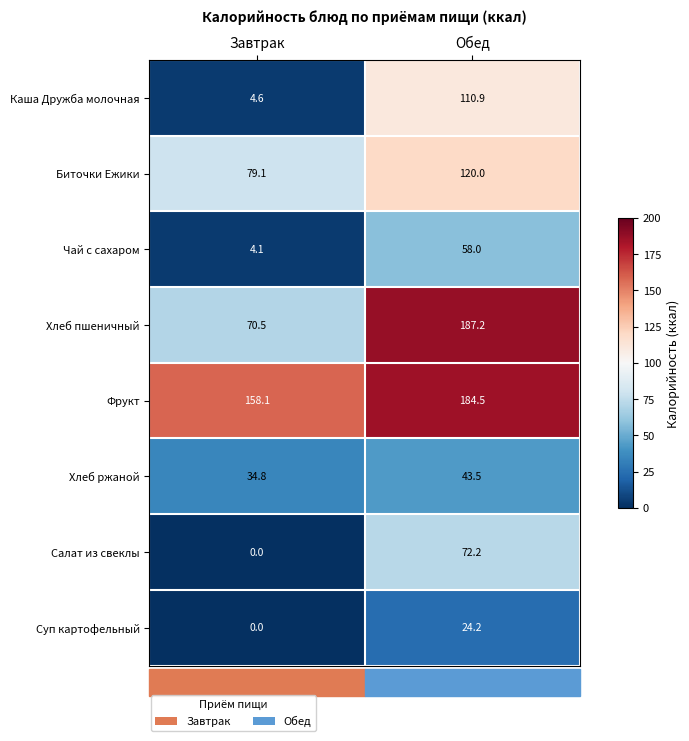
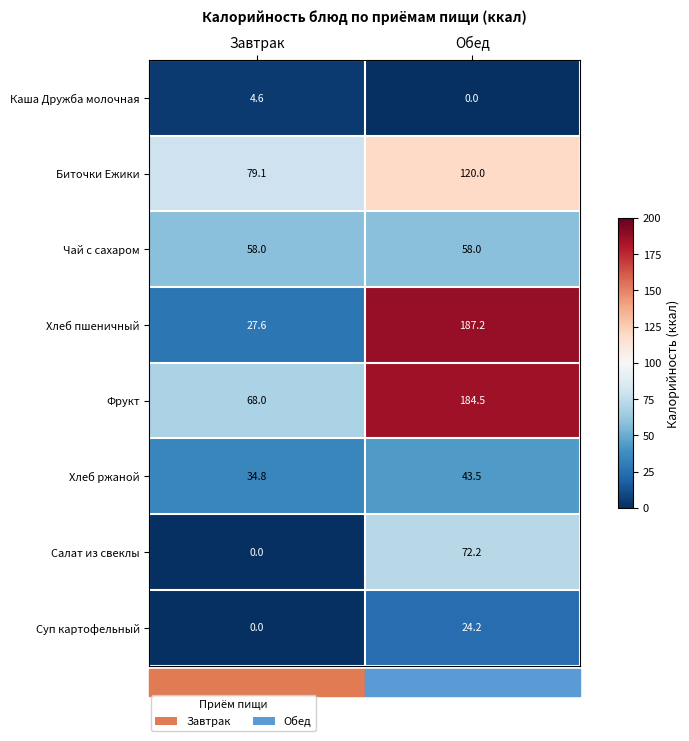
  {
    "Каша Дружба молочная": {
      "Завтрак": 4.6,
-     "Обед": 110.9
+     "Обед": 0.0
    },
    "Биточки Ежики": {
      "Завтрак": 79.1,
      "Обед": 120.0
    },
    "Чай с сахаром": {
-     "Завтрак": 4.1,
+     "Завтрак": 58.0,
      "Обед": 58.0
    },
    "Хлеб пшеничный": {
-     "Завтрак": 70.5,
+     "Завтрак": 27.6,
      "Обед": 187.2
    },
    "Фрукт": {
-     "Завтрак": 158.1,
+     "Завтрак": 68.0,
      "Обед": 184.5
    },
    "Хлеб ржаной": {
      "Завтрак": 34.8,
      "Обед": 43.5
    },
    "Салат из свеклы": {
      "Завтрак": 0.0,
      "Обед": 72.2
    },
    "Суп картофельный": {
      "Завтрак": 0.0,
      "Обед": 24.2
    }
  }
